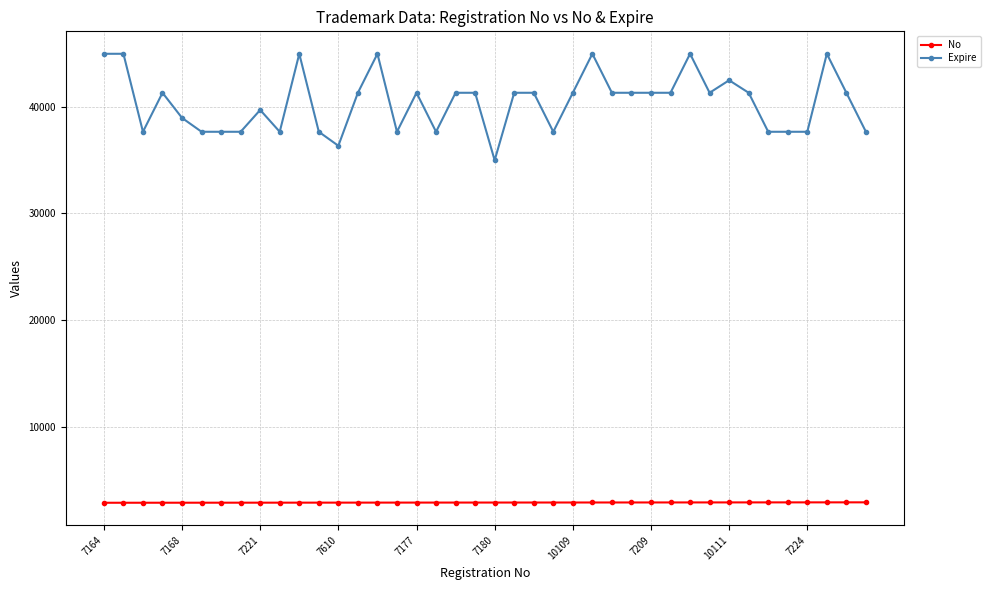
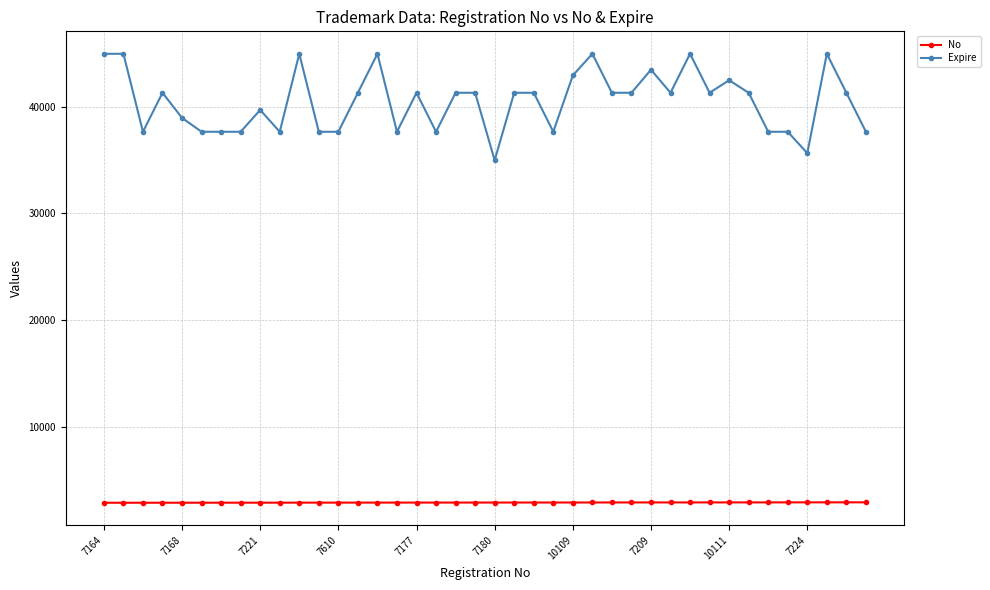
  {
    "No": {
      "7164": 2900,
      "7168": 2900,
      "7221": 2900,
      "7610": 2900,
      "7177": 2900,
      "7180": 2900,
      "10109": 2900,
      "7209": 2900,
      "10111": 2900,
      "7224": 2900
    },
    "Expire": {
      "7164": 45000,
      "7168": 38900,
      "7221": 39700,
-     "7610": 36300,
+     "7610": 37600,
      "7177": 41300,
      "7180": 35000,
-     "10109": 41300,
-     "7209": 41300,
+     "10109": 42900,
+     "7209": 43500,
      "10111": 42500,
-     "7224": 37600
+     "7224": 35600
    }
  }
